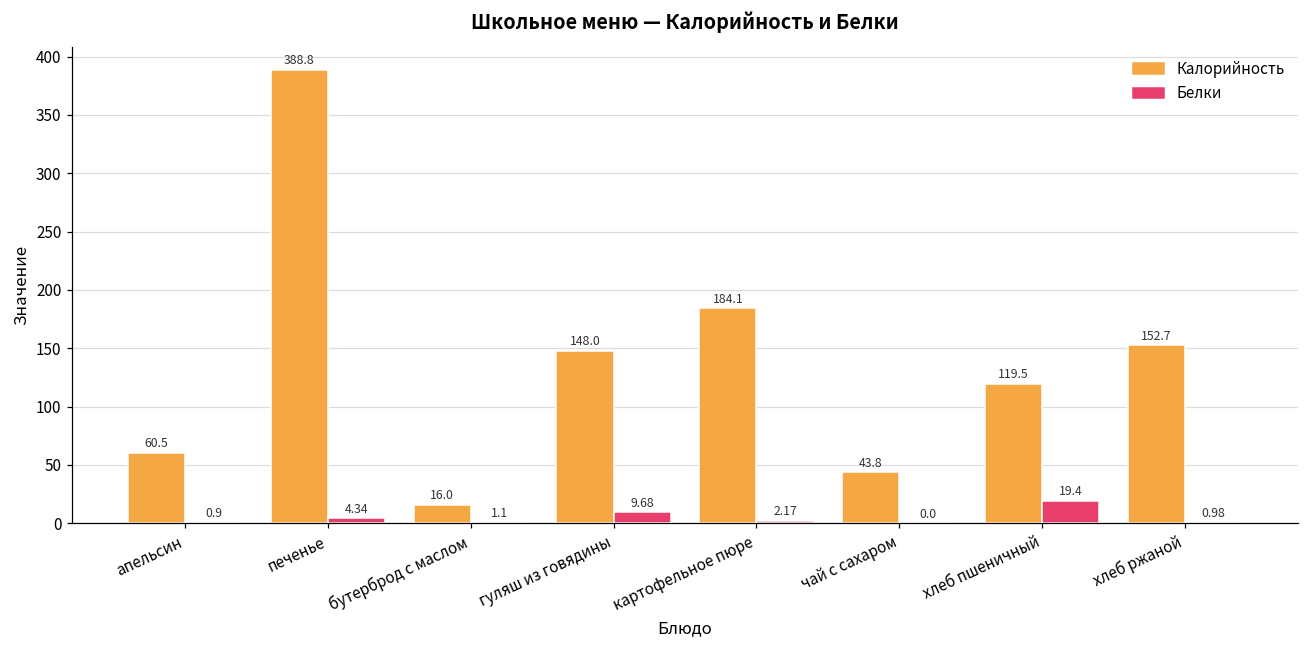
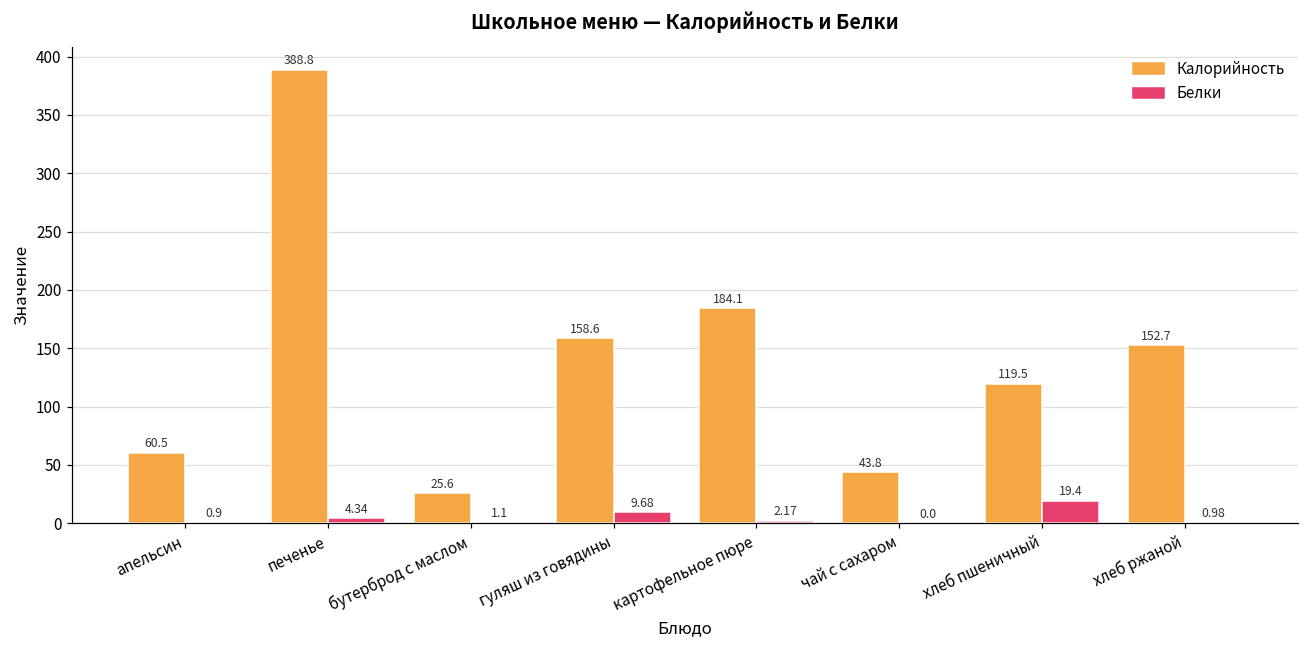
  {
    "Калорийность": {
      "апельсин": 60.5,
      "печенье": 388.8,
-     "бутерброд с маслом": 16.0,
-     "гуляш из говядины": 148.0,
+     "бутерброд с маслом": 25.6,
+     "гуляш из говядины": 158.6,
      "картофельное пюре": 184.1,
      "чай с сахаром": 43.8,
      "хлеб пшеничный": 119.5,
      "хлеб ржаной": 152.7
    },
    "Белки": {
      "апельсин": 0.9,
      "печенье": 4.34,
      "бутерброд с маслом": 1.1,
      "гуляш из говядины": 9.68,
      "картофельное пюре": 2.17,
      "чай с сахаром": 0.0,
      "хлеб пшеничный": 19.4,
      "хлеб ржаной": 0.98
    }
  }
